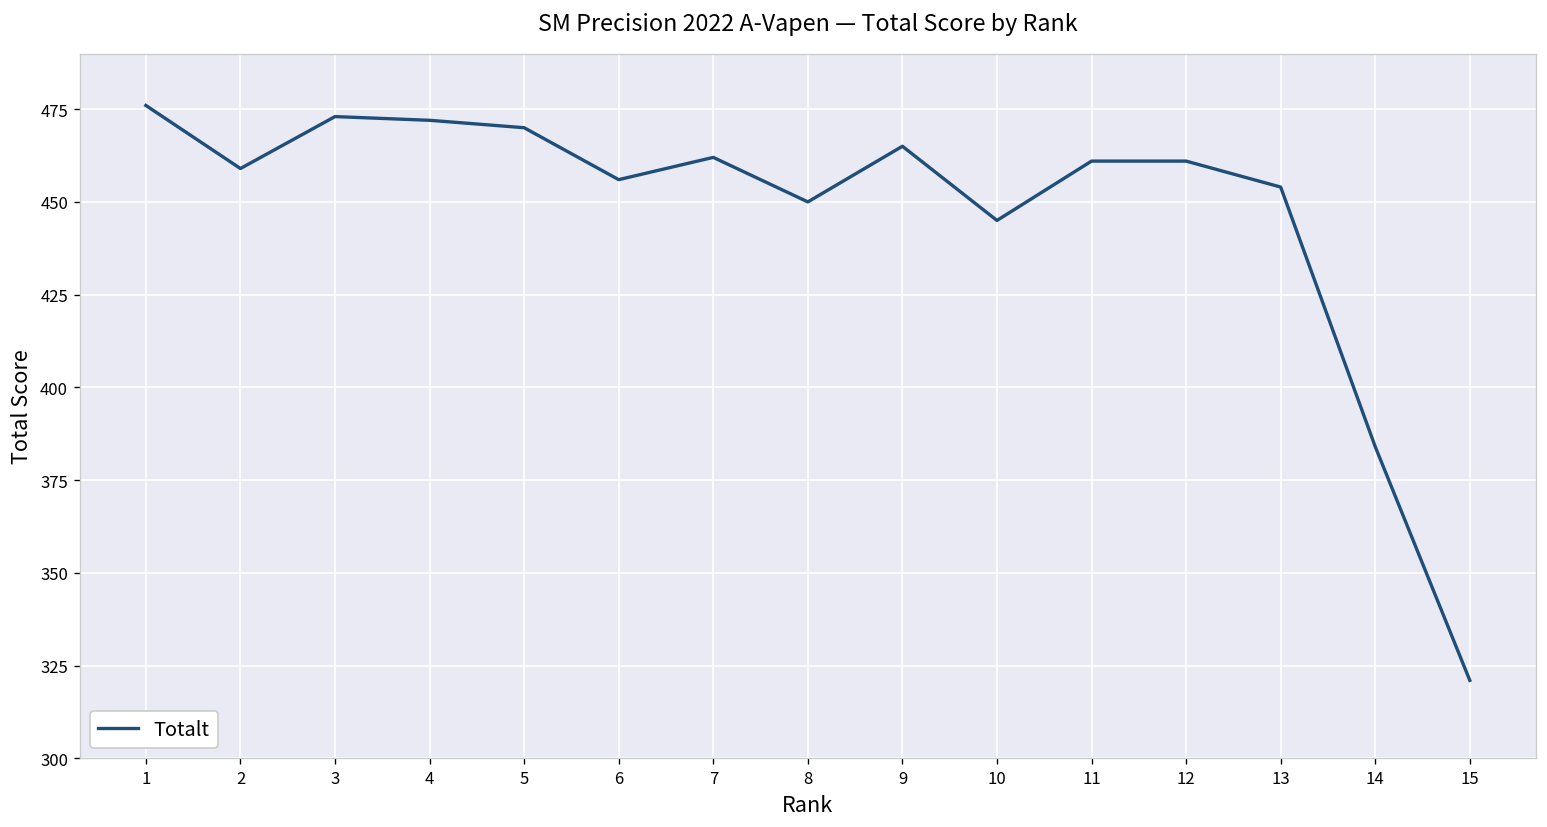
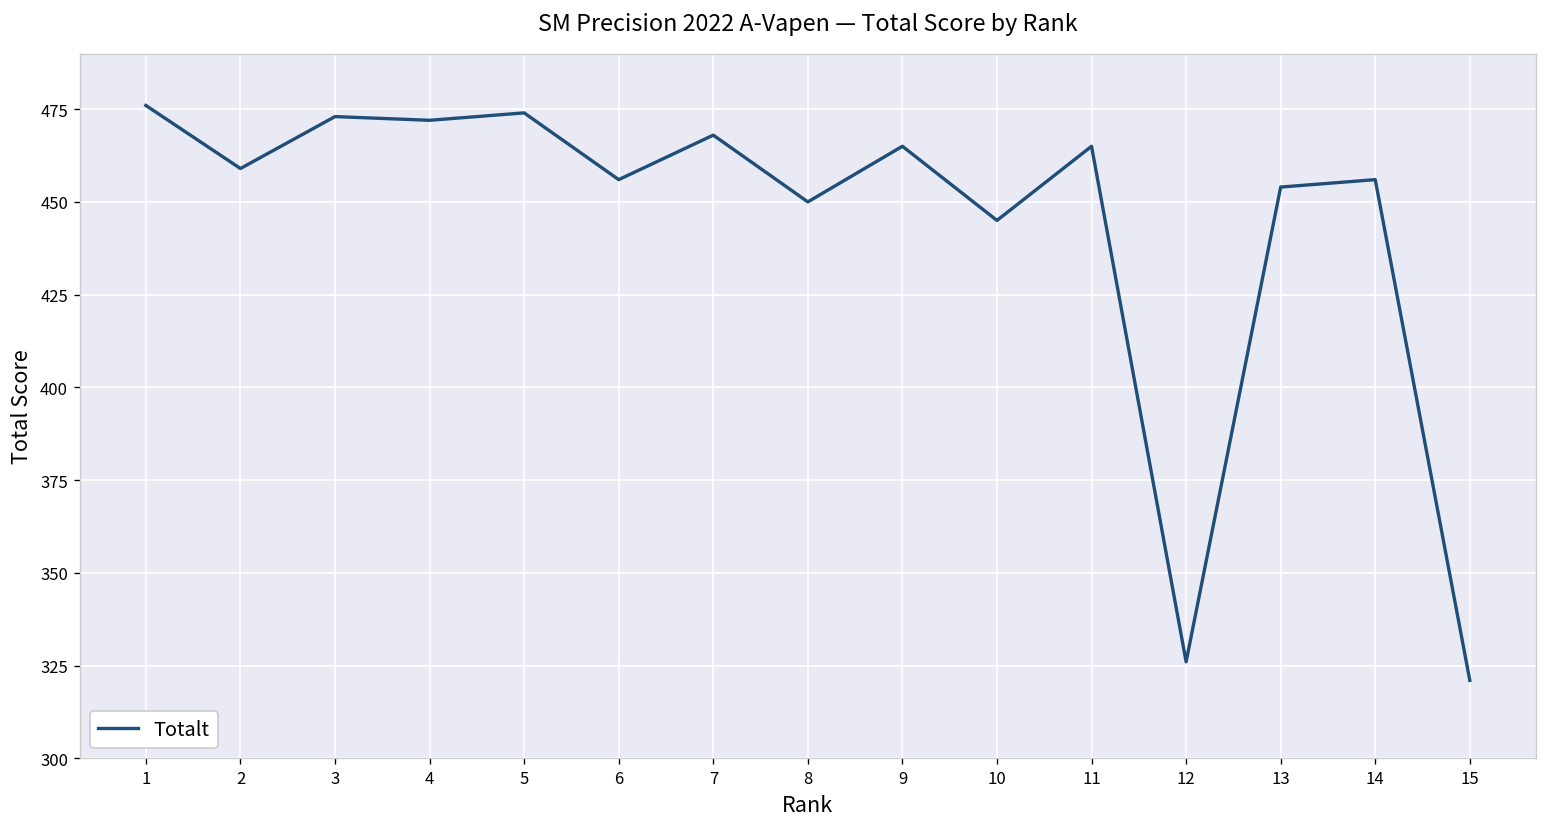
  {
    "1": 476,
    "2": 459,
    "3": 473,
    "4": 472,
-   "5": 470,
+   "5": 474,
    "6": 456,
-   "7": 462,
+   "7": 468,
    "8": 450,
    "9": 465,
    "10": 445,
-   "11": 461,
-   "12": 461,
+   "11": 465,
+   "12": 326,
    "13": 454,
-   "14": 384,
+   "14": 456,
    "15": 321
  }
